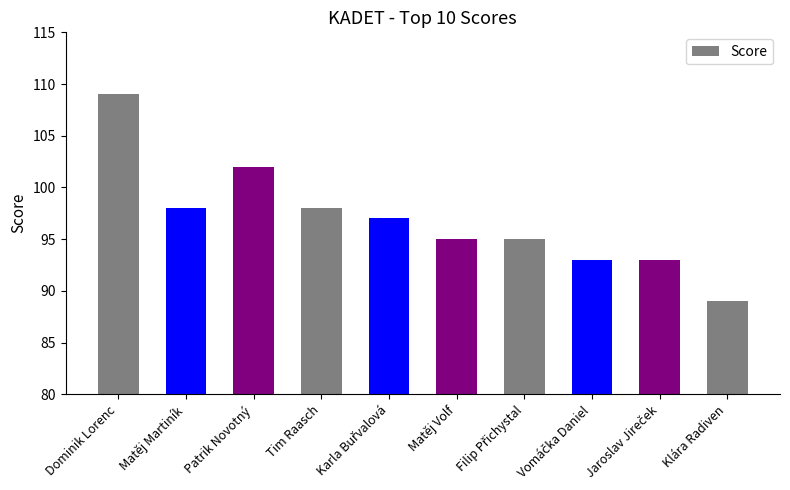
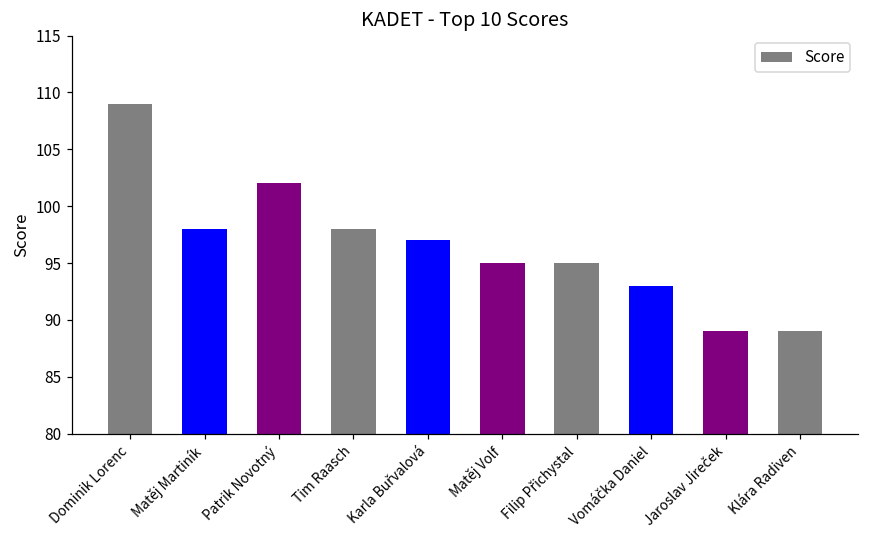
  {
    "Dominik Lorenc": 109,
    "Matěj Martiník": 98,
    "Patrik Novotný": 102,
    "Tim Raasch": 98,
    "Karla Buřvalová": 97,
    "Matěj Volf": 95,
    "Filip Přichystal": 95,
    "Vomáčka Daniel": 93,
-   "Jaroslav Jireček": 93,
+   "Jaroslav Jireček": 89,
    "Klára Radiven": 89
  }
